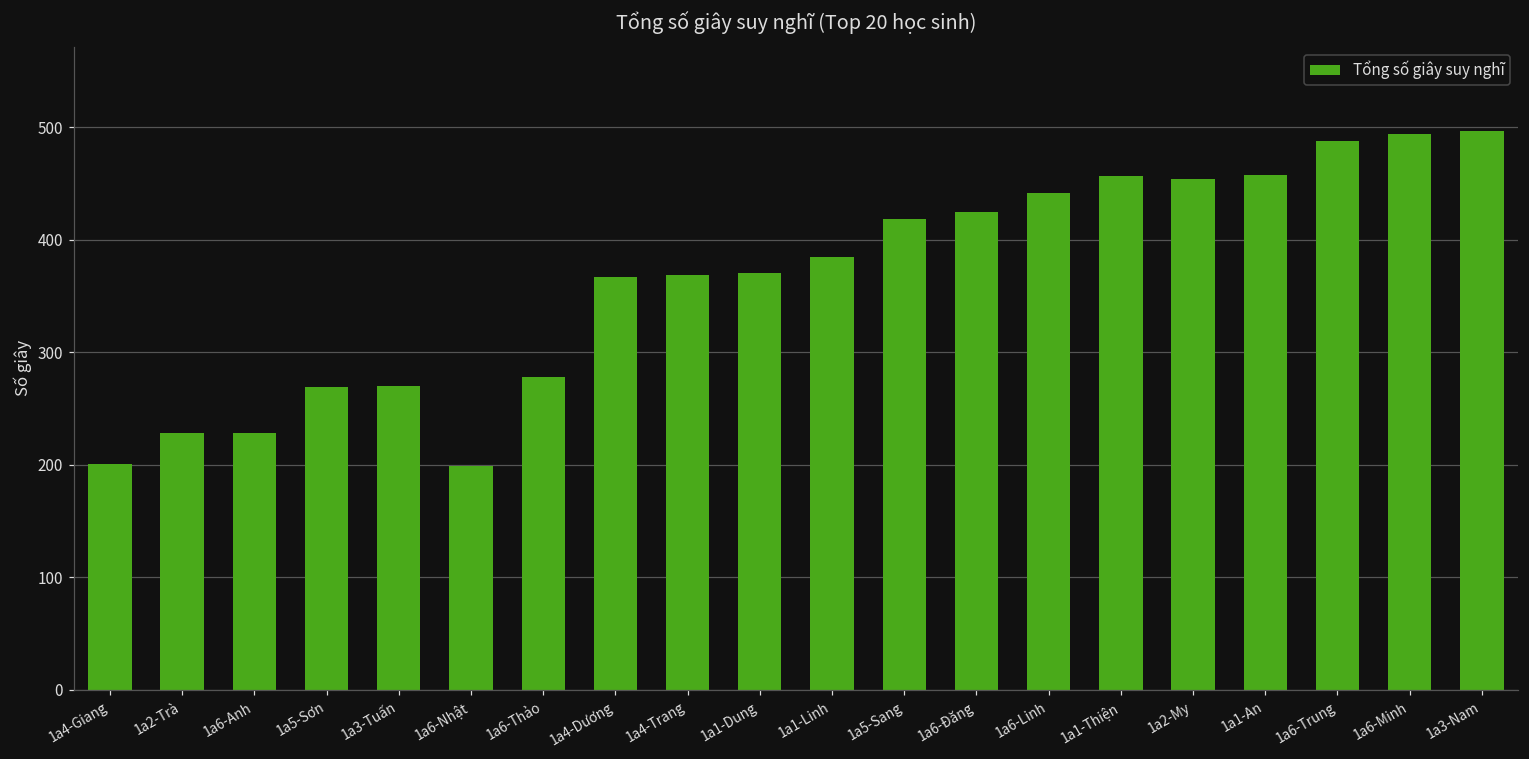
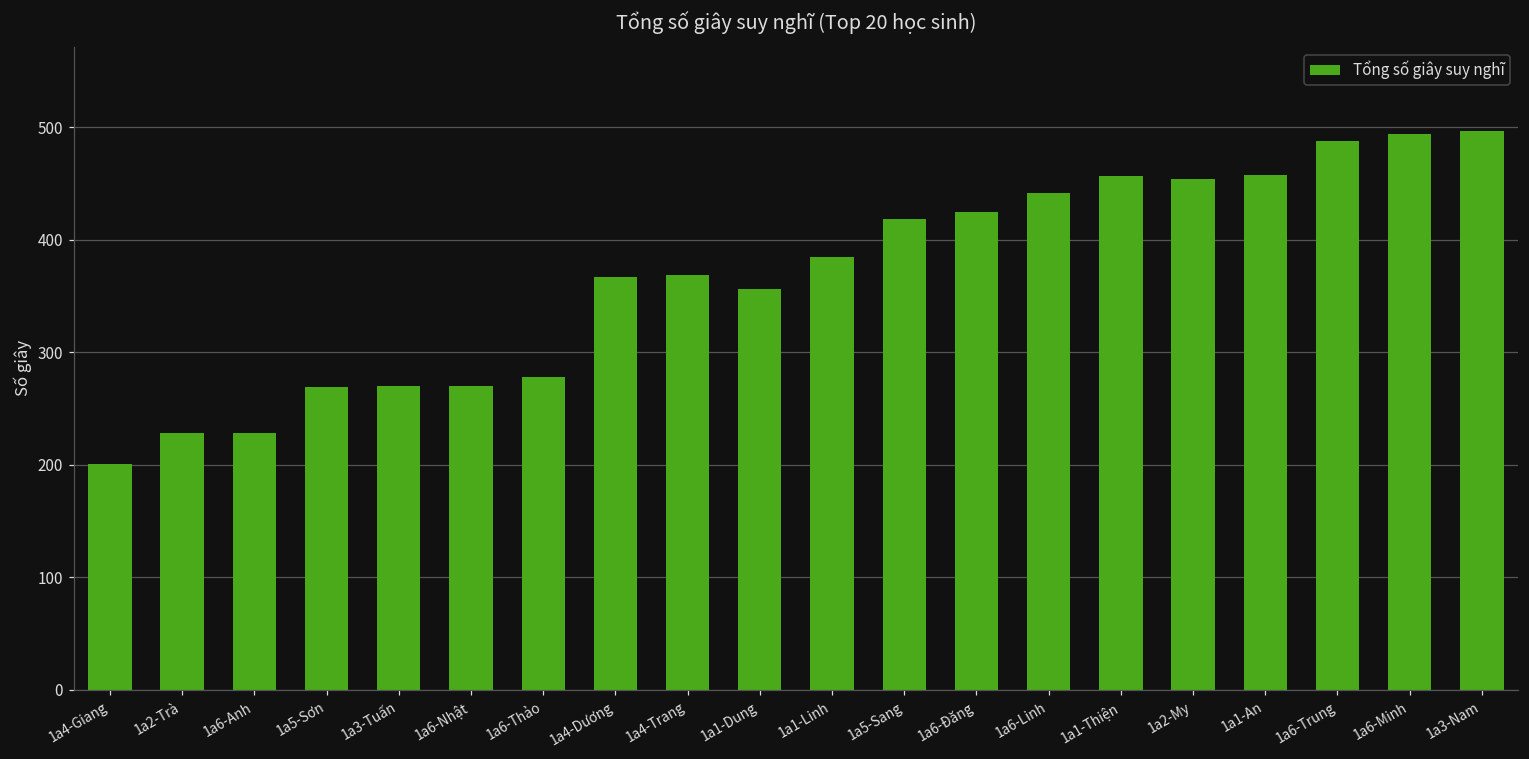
  {
    "1a4-Giang": 201,
    "1a2-Trà": 228,
    "1a6-Anh": 228,
    "1a5-Sơn": 269,
    "1a3-Tuấn": 270,
-   "1a6-Nhật": 199,
+   "1a6-Nhật": 270,
    "1a6-Thảo": 278,
    "1a4-Dương": 367,
    "1a4-Trang": 369,
-   "1a1-Dung": 371,
+   "1a1-Dung": 356,
    "1a1-Linh": 385,
    "1a5-Sang": 419,
    "1a6-Đăng": 425,
    "1a6-Linh": 442,
    "1a1-Thiện": 457,
    "1a2-My": 454,
    "1a1-An": 458,
    "1a6-Trung": 488,
    "1a6-Minh": 494,
    "1a3-Nam": 497
  }
